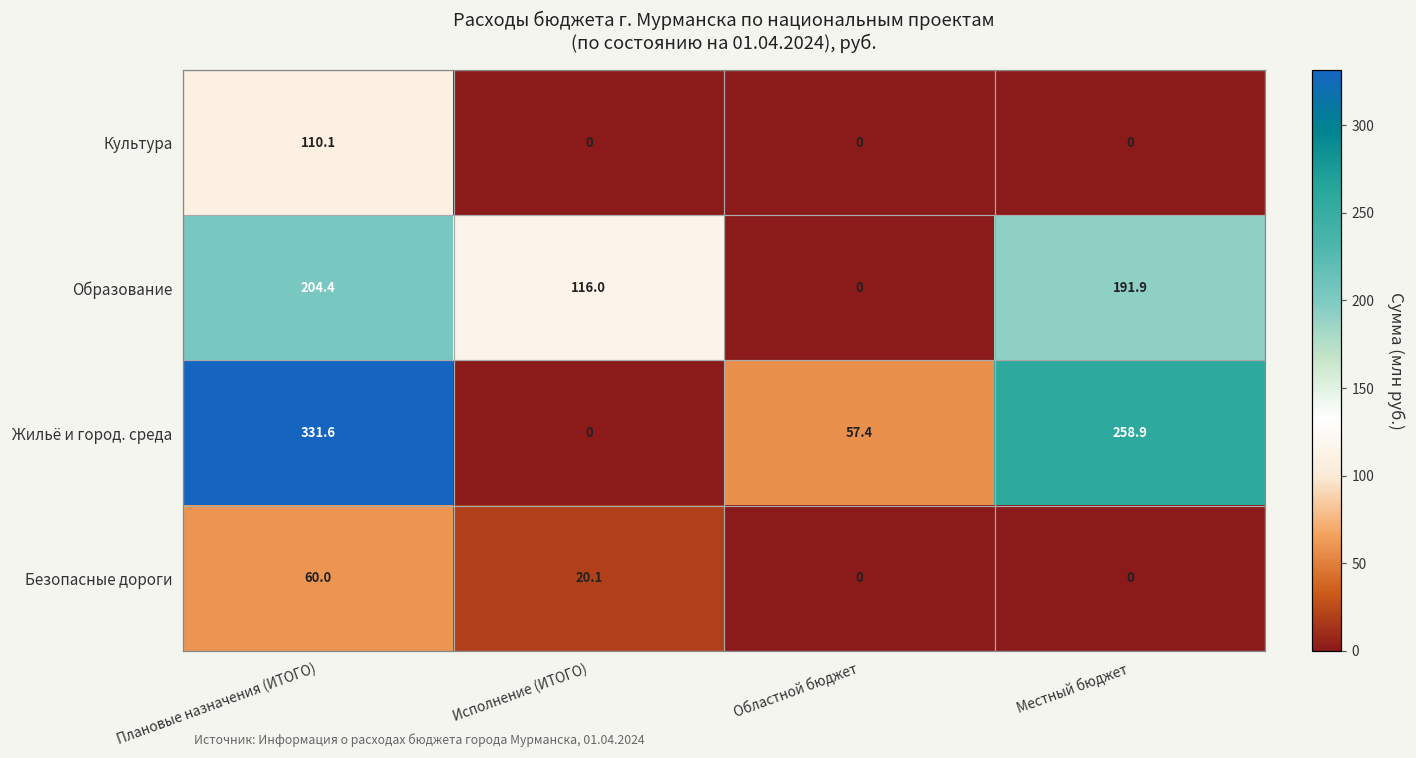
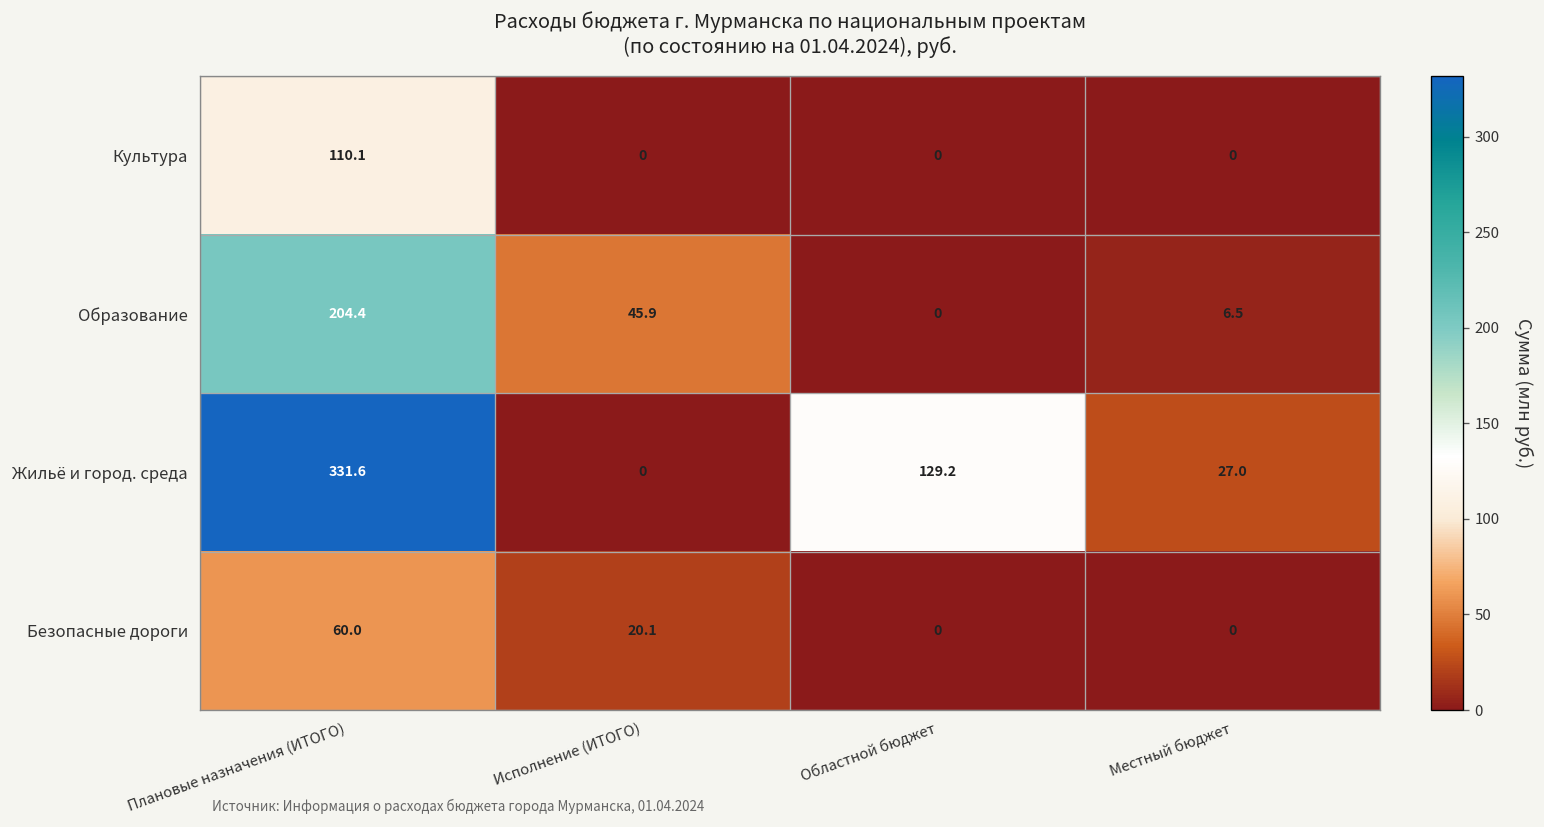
  {
    "Культура": {
      "Плановые назначения (ИТОГО)": 110.1,
      "Исполнение (ИТОГО)": 0,
      "Областной бюджет": 0,
      "Местный бюджет": 0
    },
    "Образование": {
      "Плановые назначения (ИТОГО)": 204.4,
-     "Исполнение (ИТОГО)": 116.0,
+     "Исполнение (ИТОГО)": 45.9,
      "Областной бюджет": 0,
-     "Местный бюджет": 191.9
+     "Местный бюджет": 6.5
    },
    "Жильё и город. среда": {
      "Плановые назначения (ИТОГО)": 331.6,
      "Исполнение (ИТОГО)": 0,
-     "Областной бюджет": 57.4,
-     "Местный бюджет": 258.9
+     "Областной бюджет": 129.2,
+     "Местный бюджет": 27.0
    },
    "Безопасные дороги": {
      "Плановые назначения (ИТОГО)": 60.0,
      "Исполнение (ИТОГО)": 20.1,
      "Областной бюджет": 0,
      "Местный бюджет": 0
    }
  }
